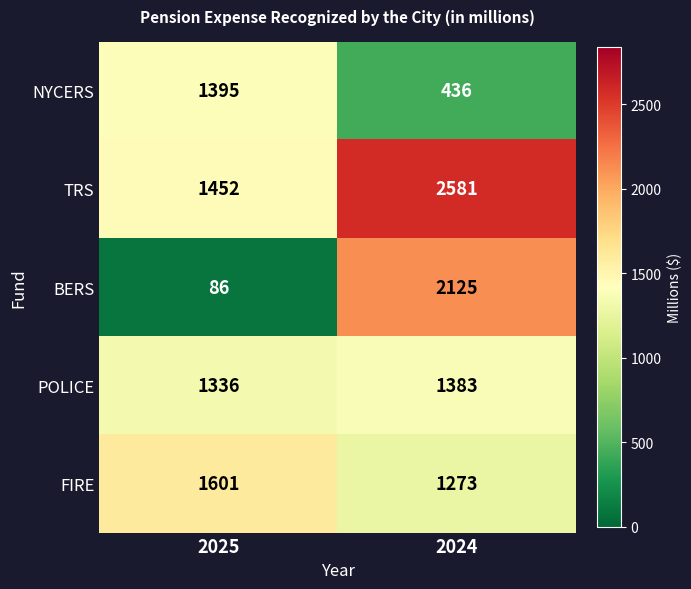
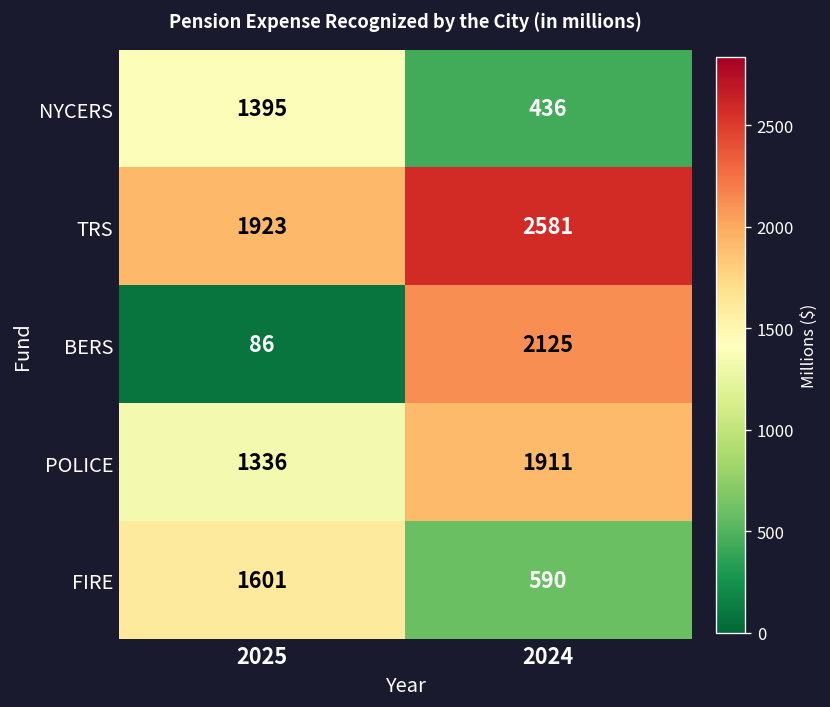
  {
    "NYCERS": {
      "2025": 1395,
      "2024": 436
    },
    "TRS": {
-     "2025": 1452,
+     "2025": 1923,
      "2024": 2581
    },
    "BERS": {
      "2025": 86,
      "2024": 2125
    },
    "POLICE": {
      "2025": 1336,
-     "2024": 1383
+     "2024": 1911
    },
    "FIRE": {
      "2025": 1601,
-     "2024": 1273
+     "2024": 590
    }
  }
